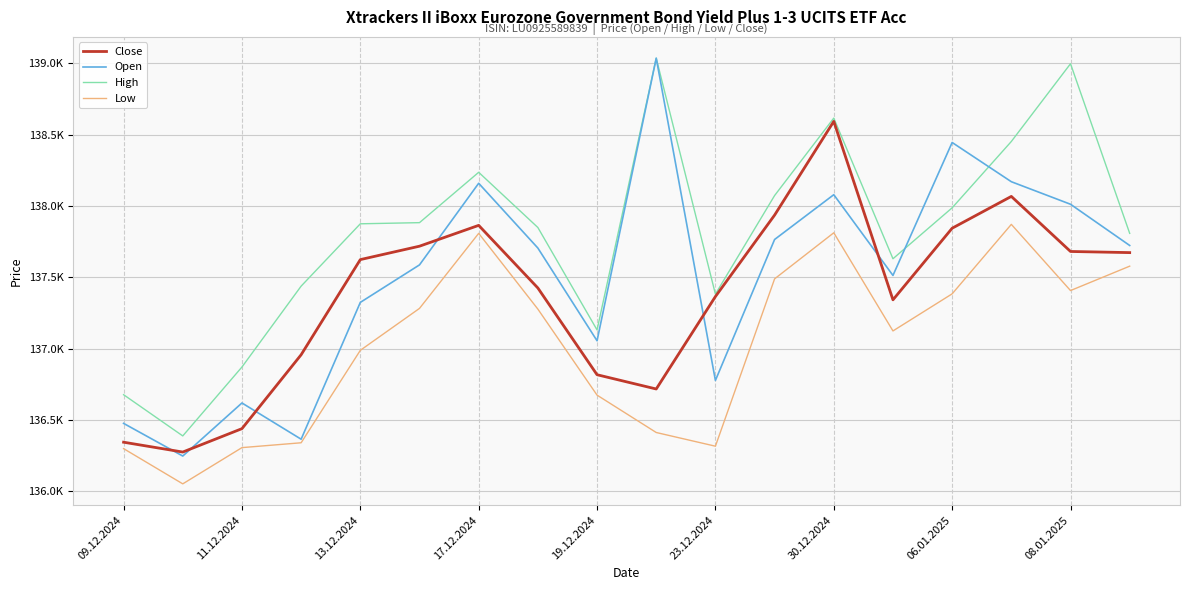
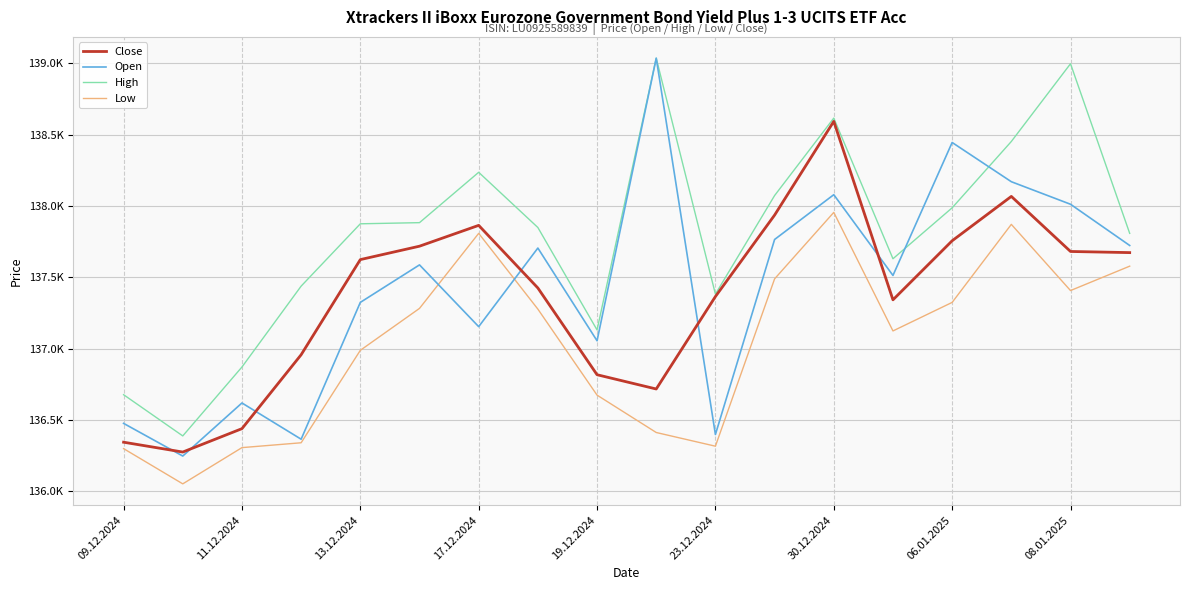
  {
    "Close": {
      "09.12.2024": 136350,
      "11.12.2024": 136440,
      "13.12.2024": 137630,
      "17.12.2024": 137870,
      "19.12.2024": 136820,
      "30.12.2024": 138590,
-     "06.01.2025": 137850,
+     "06.01.2025": 137760,
      "08.01.2025": 137680
    },
    "Open": {
      "09.12.2024": 136480,
      "11.12.2024": 136620,
      "13.12.2024": 137330,
-     "17.12.2024": 138160,
+     "17.12.2024": 137160,
      "19.12.2024": 137060,
-     "23.12.2024": 136780,
+     "23.12.2024": 136400,
      "30.12.2024": 138080,
      "06.01.2025": 138450,
      "08.01.2025": 138010
    },
    "High": {
      "09.12.2024": 136680,
      "11.12.2024": 136870,
      "13.12.2024": 137880,
      "17.12.2024": 138240,
      "19.12.2024": 137130,
      "30.12.2024": 138620,
      "06.01.2025": 137990,
      "08.01.2025": 139000
    },
    "Low": {
      "09.12.2024": 136300,
      "11.12.2024": 136310,
      "13.12.2024": 136990,
      "17.12.2024": 137810,
      "19.12.2024": 136680,
      "23.12.2024": 136320,
-     "30.12.2024": 137810,
-     "06.01.2025": 137390,
+     "30.12.2024": 137960,
+     "06.01.2025": 137330,
      "08.01.2025": 137410
    }
  }
